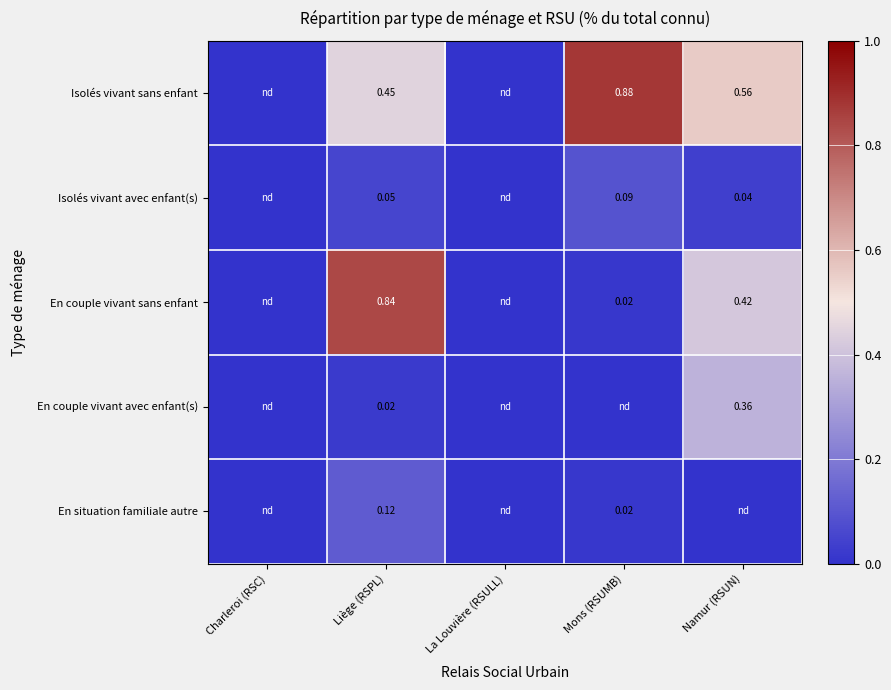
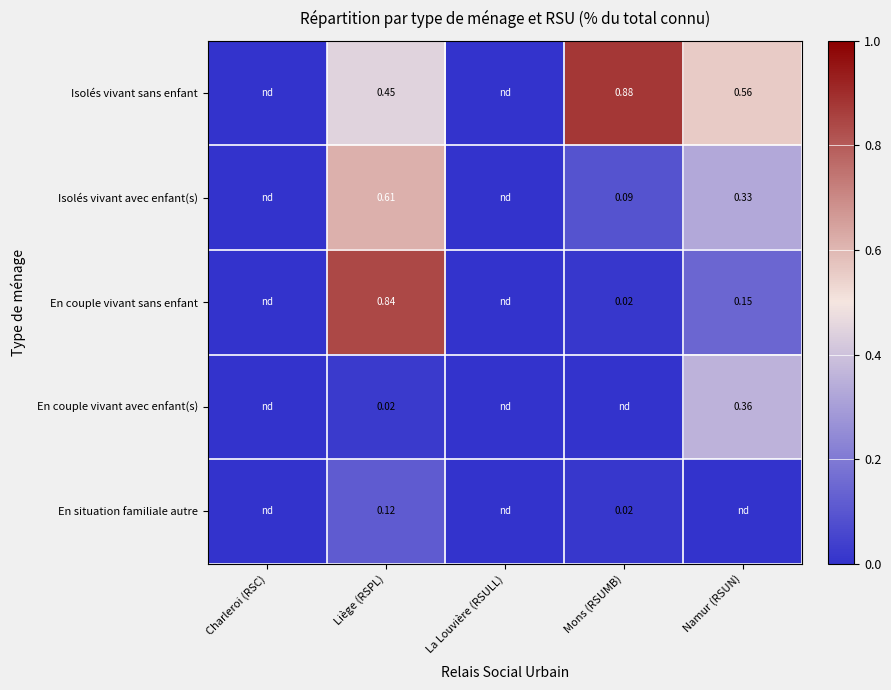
  {
    "Isolés vivant sans enfant": {
      "Liège (RSPL)": 0.45,
      "Mons (RSUMB)": 0.88,
      "Namur (RSUN)": 0.56
    },
    "Isolés vivant avec enfant(s)": {
-     "Liège (RSPL)": 0.05,
+     "Liège (RSPL)": 0.61,
      "Mons (RSUMB)": 0.09,
-     "Namur (RSUN)": 0.04
+     "Namur (RSUN)": 0.33
    },
    "En couple vivant sans enfant": {
      "Liège (RSPL)": 0.84,
      "Mons (RSUMB)": 0.02,
-     "Namur (RSUN)": 0.42
+     "Namur (RSUN)": 0.15
    },
    "En couple vivant avec enfant(s)": {
      "Liège (RSPL)": 0.02,
      "Namur (RSUN)": 0.36
    },
    "En situation familiale autre": {
      "Liège (RSPL)": 0.12,
      "Mons (RSUMB)": 0.02
    }
  }
